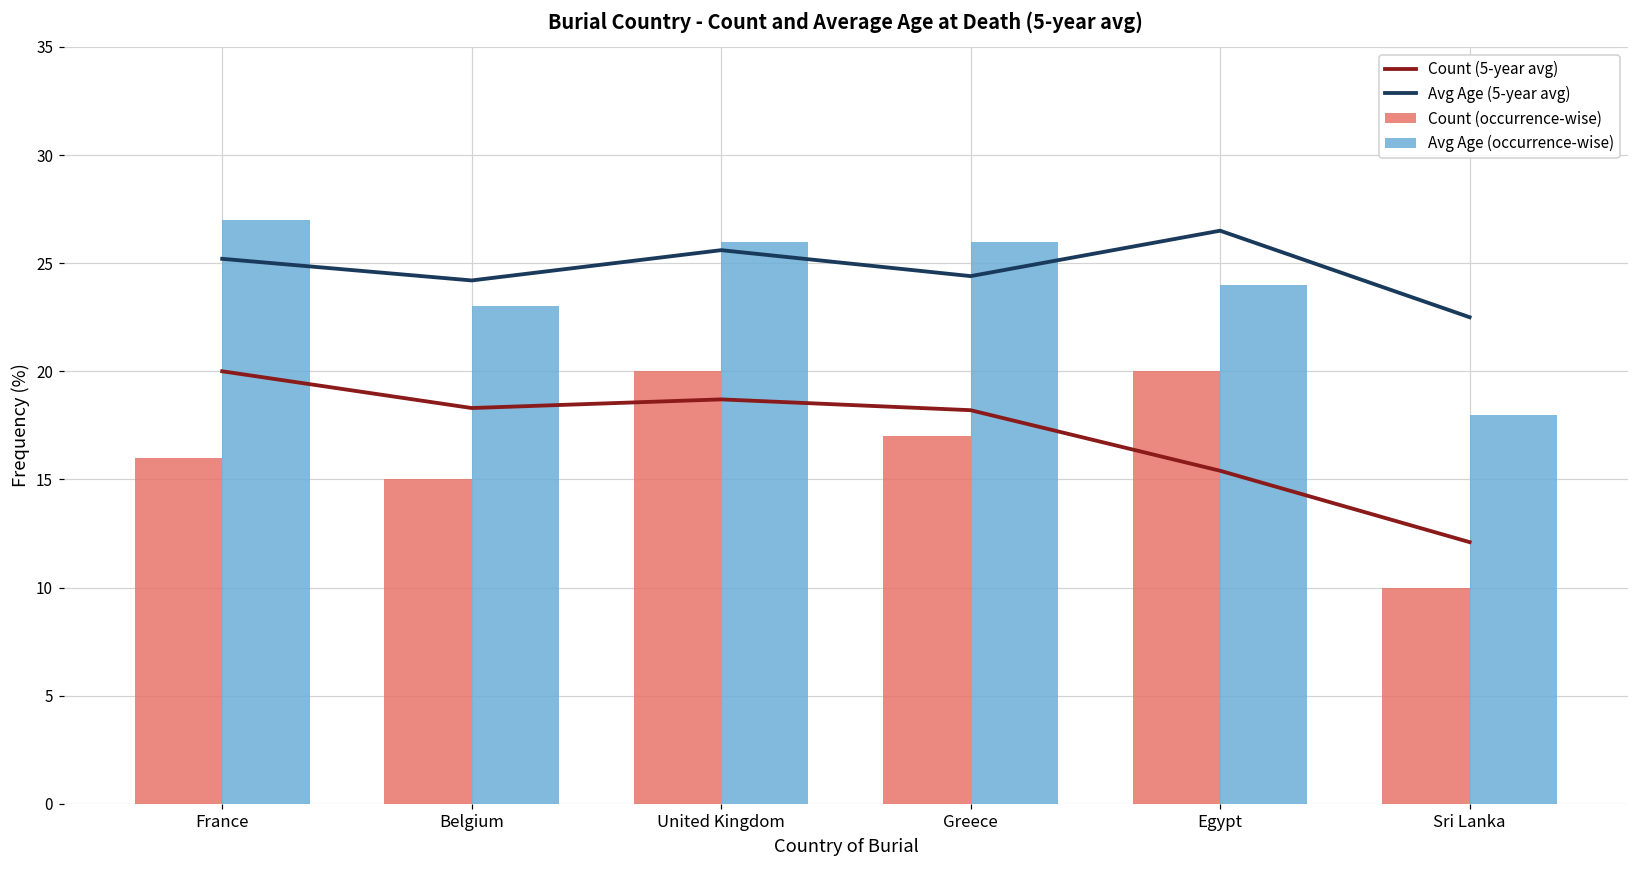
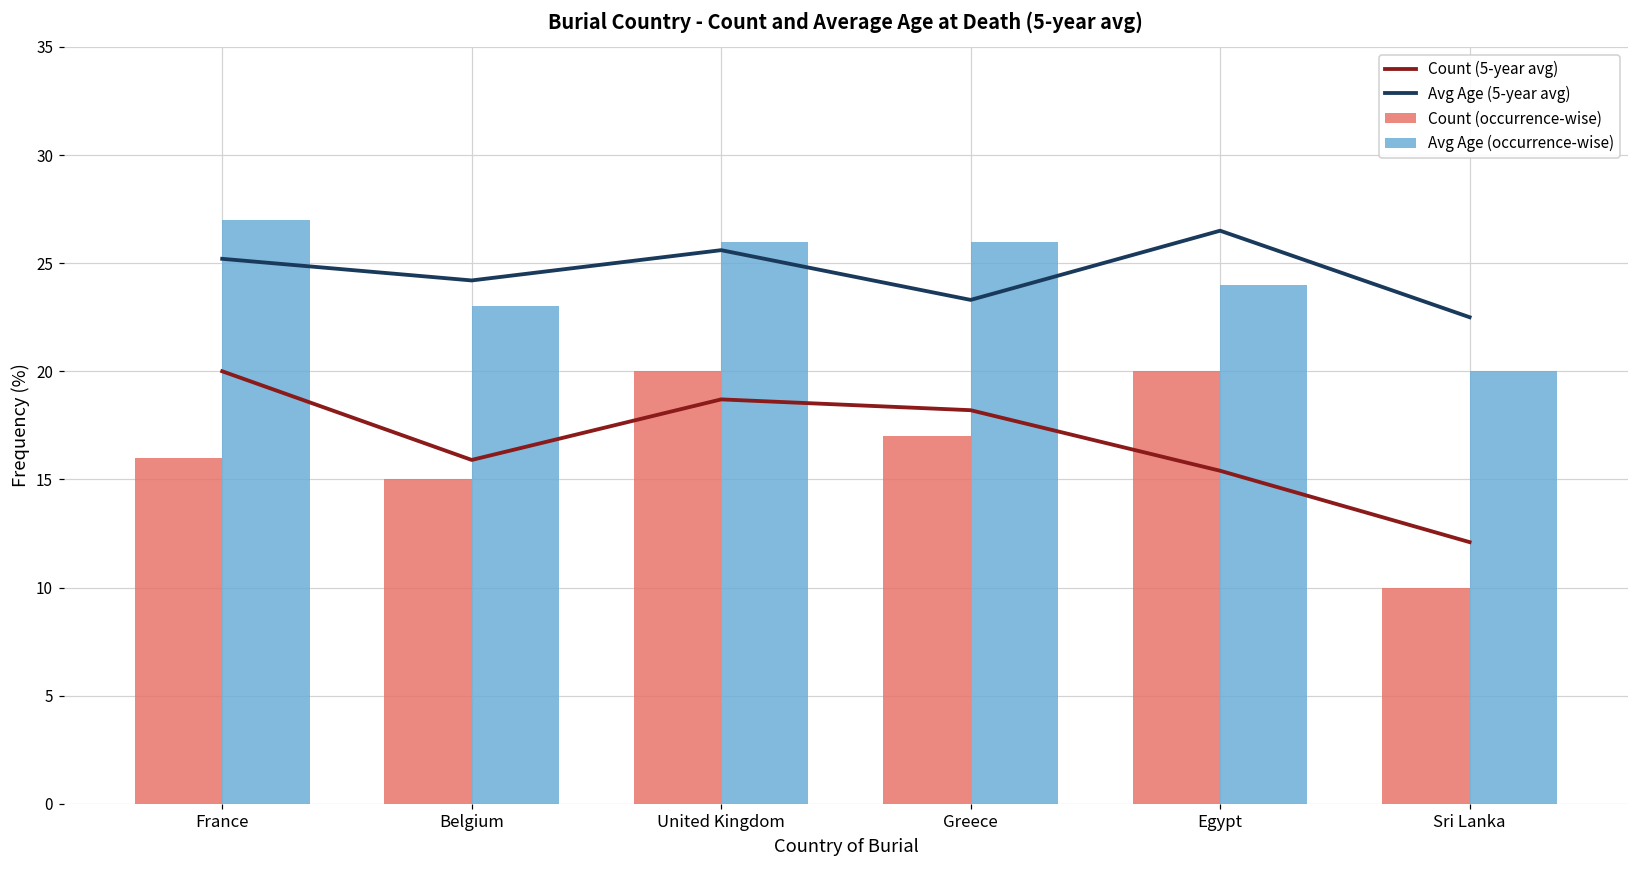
  {
    "Count (occurrence-wise)": {
      "France": 16.0,
      "Belgium": 15.0,
      "United Kingdom": 20.0,
      "Greece": 17.0,
      "Egypt": 20.0,
      "Sri Lanka": 10.0
    },
    "Count (5-year avg)": {
      "France": 20.0,
-     "Belgium": 18.3,
+     "Belgium": 15.9,
      "United Kingdom": 18.7,
      "Greece": 18.2,
      "Egypt": 15.4,
      "Sri Lanka": 12.1
    },
    "Avg Age (5-year avg)": {
      "France": 25.2,
      "Belgium": 24.2,
      "United Kingdom": 25.6,
-     "Greece": 24.4,
+     "Greece": 23.3,
      "Egypt": 26.5,
      "Sri Lanka": 22.5
    },
    "Avg Age (occurrence-wise)": {
      "France": 27,
      "Belgium": 23,
      "United Kingdom": 26,
      "Greece": 26,
      "Egypt": 24,
-     "Sri Lanka": 18
+     "Sri Lanka": 20
    }
  }
